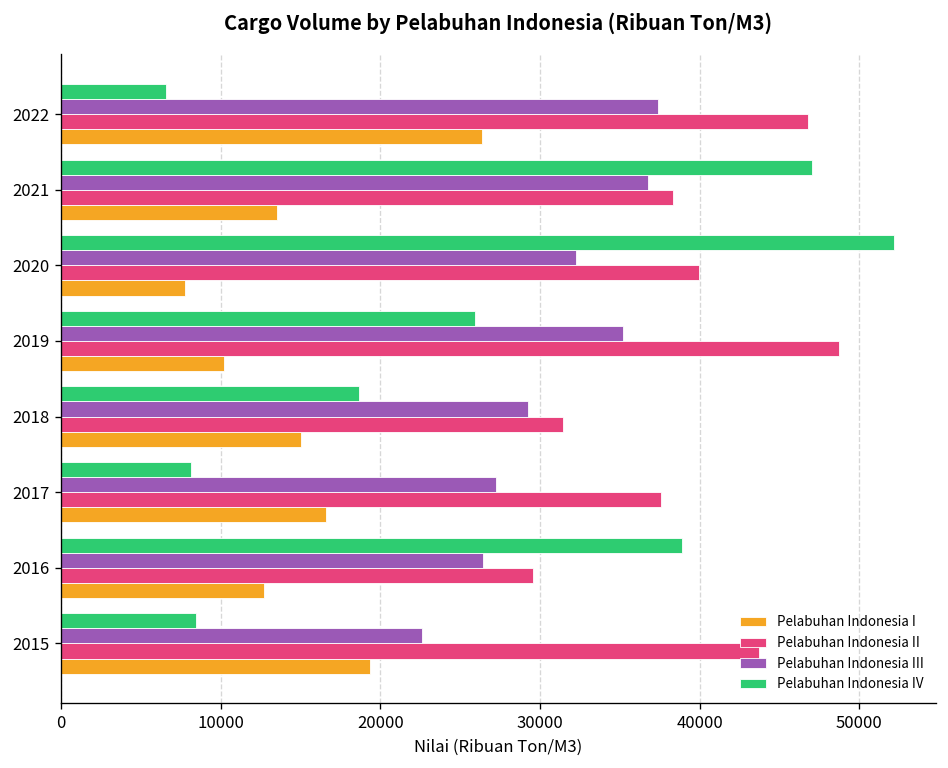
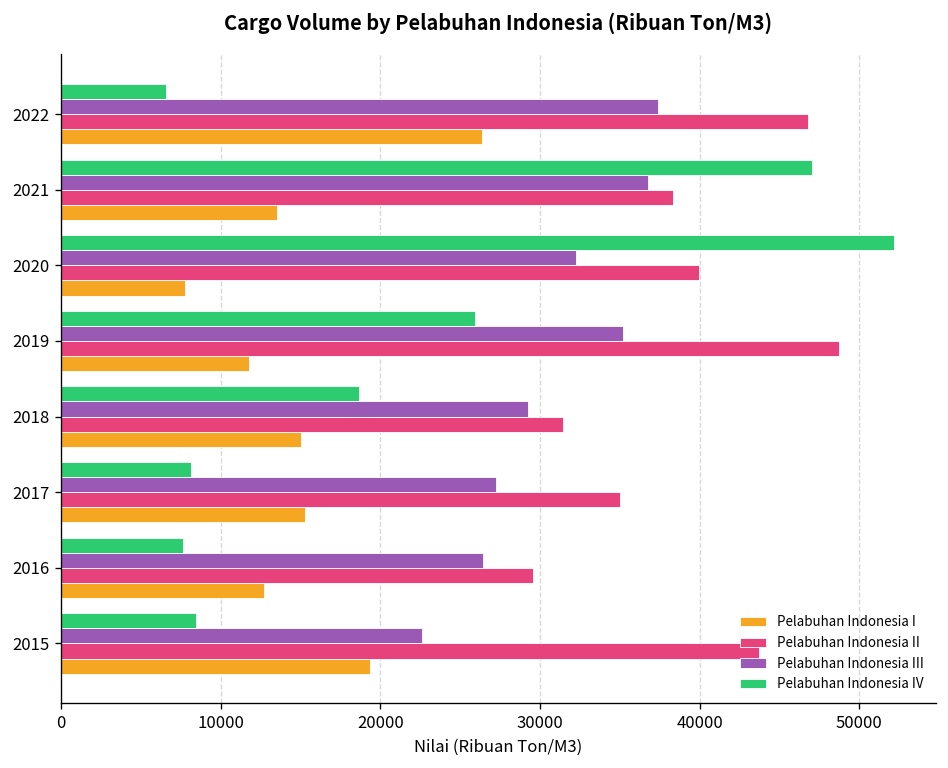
  {
    "Pelabuhan Indonesia I": {
      "2022": 26400,
      "2021": 13500,
      "2020": 7800,
-     "2019": 10200,
+     "2019": 11800,
      "2018": 15000,
-     "2017": 16600,
+     "2017": 15300,
      "2016": 12700,
      "2015": 19400
    },
    "Pelabuhan Indonesia II": {
      "2022": 46800,
      "2021": 38300,
      "2020": 39900,
      "2019": 48700,
      "2018": 31500,
-     "2017": 37600,
+     "2017": 35000,
      "2016": 29600,
      "2015": 43700
    },
    "Pelabuhan Indonesia III": {
      "2022": 37400,
      "2021": 36800,
      "2020": 32300,
      "2019": 35200,
      "2018": 29200,
      "2017": 27300,
      "2016": 26500,
      "2015": 22600
    },
    "Pelabuhan Indonesia IV": {
      "2022": 6600,
      "2021": 47100,
      "2020": 52200,
      "2019": 25900,
      "2018": 18700,
      "2017": 8200,
-     "2016": 38900,
+     "2016": 7700,
      "2015": 8500
    }
  }
